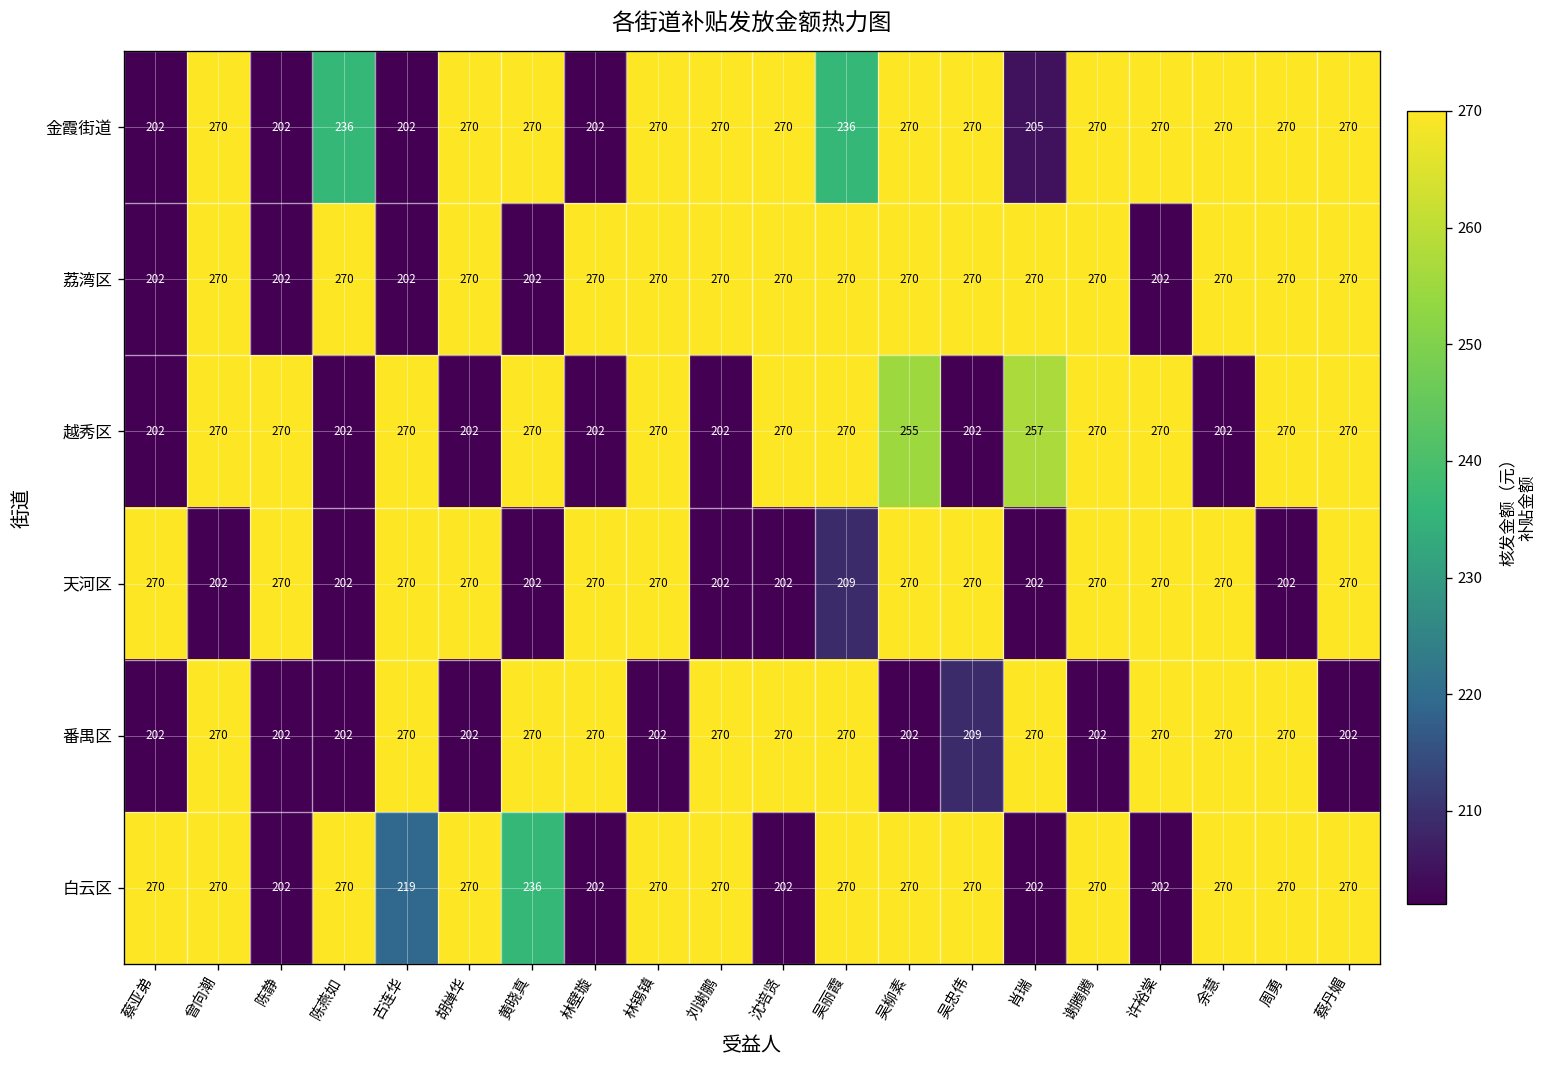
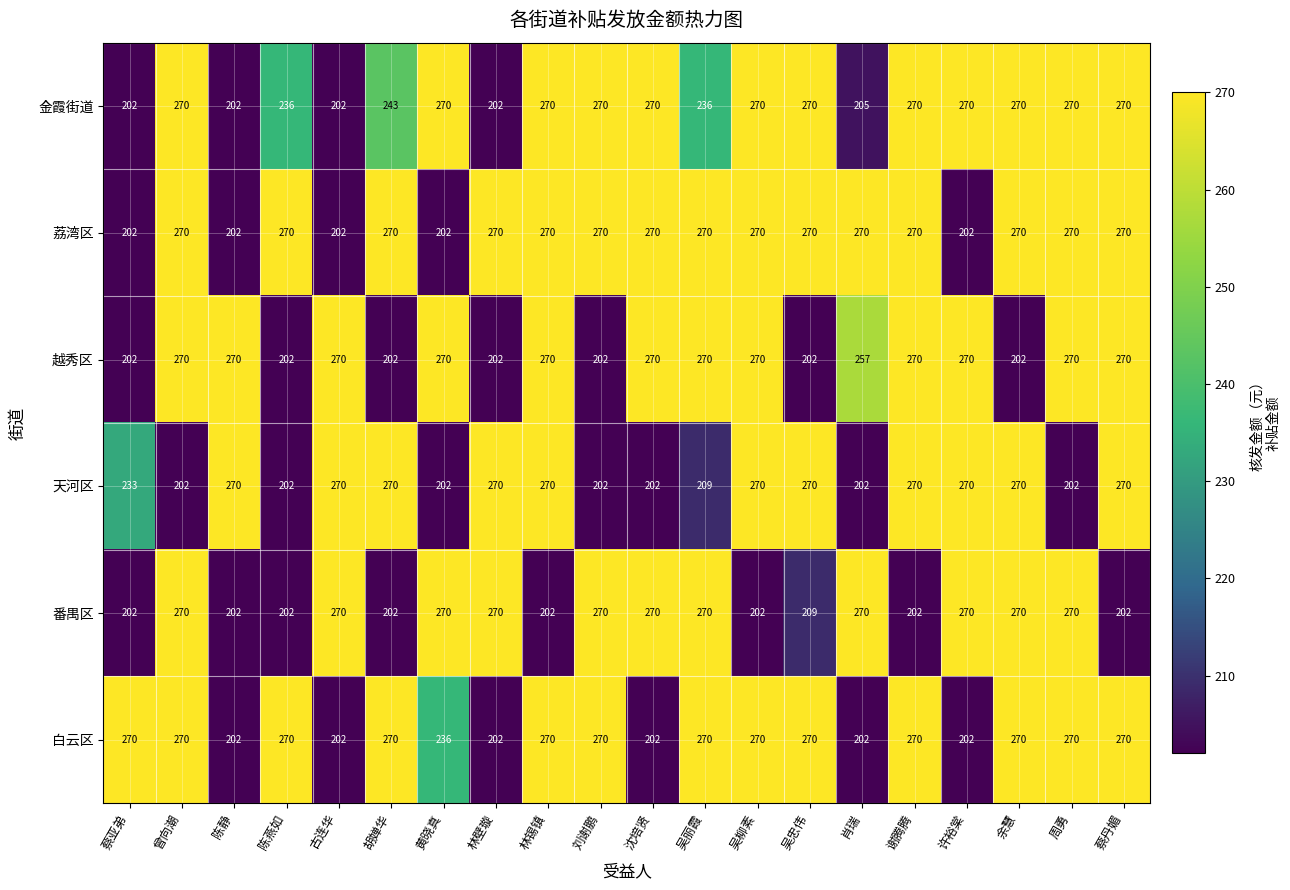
  {
    "金霞街道": {
      "蔡亚弟": 202,
      "曾向潮": 270,
      "陈静": 202,
      "陈燕如": 236,
      "古连华": 202,
-     "胡婵华": 270,
+     "胡婵华": 243,
      "黄晓真": 270,
      "林壁璇": 202,
      "林锡镇": 270,
      "刘谢鹏": 270,
      "沈培贤": 270,
      "吴丽霞": 236,
      "吴柳素": 270,
      "吴忠伟": 270,
      "肖瑞": 205,
      "谢腾腾": 270,
      "许裕棠": 270,
      "余慧": 270,
      "周勇": 270,
      "蔡丹媚": 270
    },
    "荔湾区": {
      "蔡亚弟": 202,
      "曾向潮": 270,
      "陈静": 202,
      "陈燕如": 270,
      "古连华": 202,
      "胡婵华": 270,
      "黄晓真": 202,
      "林壁璇": 270,
      "林锡镇": 270,
      "刘谢鹏": 270,
      "沈培贤": 270,
      "吴丽霞": 270,
      "吴柳素": 270,
      "吴忠伟": 270,
      "肖瑞": 270,
      "谢腾腾": 270,
      "许裕棠": 202,
      "余慧": 270,
      "周勇": 270,
      "蔡丹媚": 270
    },
    "越秀区": {
      "蔡亚弟": 202,
      "曾向潮": 270,
      "陈静": 270,
      "陈燕如": 202,
      "古连华": 270,
      "胡婵华": 202,
      "黄晓真": 270,
      "林壁璇": 202,
      "林锡镇": 270,
      "刘谢鹏": 202,
      "沈培贤": 270,
      "吴丽霞": 270,
-     "吴柳素": 255,
+     "吴柳素": 270,
      "吴忠伟": 202,
      "肖瑞": 257,
      "谢腾腾": 270,
      "许裕棠": 270,
      "余慧": 202,
      "周勇": 270,
      "蔡丹媚": 270
    },
    "天河区": {
-     "蔡亚弟": 270,
+     "蔡亚弟": 233,
      "曾向潮": 202,
      "陈静": 270,
      "陈燕如": 202,
      "古连华": 270,
      "胡婵华": 270,
      "黄晓真": 202,
      "林壁璇": 270,
      "林锡镇": 270,
      "刘谢鹏": 202,
      "沈培贤": 202,
      "吴丽霞": 209,
      "吴柳素": 270,
      "吴忠伟": 270,
      "肖瑞": 202,
      "谢腾腾": 270,
      "许裕棠": 270,
      "余慧": 270,
      "周勇": 202,
      "蔡丹媚": 270
    },
    "番禺区": {
      "蔡亚弟": 202,
      "曾向潮": 270,
      "陈静": 202,
      "陈燕如": 202,
      "古连华": 270,
      "胡婵华": 202,
      "黄晓真": 270,
      "林壁璇": 270,
      "林锡镇": 202,
      "刘谢鹏": 270,
      "沈培贤": 270,
      "吴丽霞": 270,
      "吴柳素": 202,
      "吴忠伟": 209,
      "肖瑞": 270,
      "谢腾腾": 202,
      "许裕棠": 270,
      "余慧": 270,
      "周勇": 270,
      "蔡丹媚": 202
    },
    "白云区": {
      "蔡亚弟": 270,
      "曾向潮": 270,
      "陈静": 202,
      "陈燕如": 270,
-     "古连华": 219,
+     "古连华": 202,
      "胡婵华": 270,
      "黄晓真": 236,
      "林壁璇": 202,
      "林锡镇": 270,
      "刘谢鹏": 270,
      "沈培贤": 202,
      "吴丽霞": 270,
      "吴柳素": 270,
      "吴忠伟": 270,
      "肖瑞": 202,
      "谢腾腾": 270,
      "许裕棠": 202,
      "余慧": 270,
      "周勇": 270,
      "蔡丹媚": 270
    }
  }
